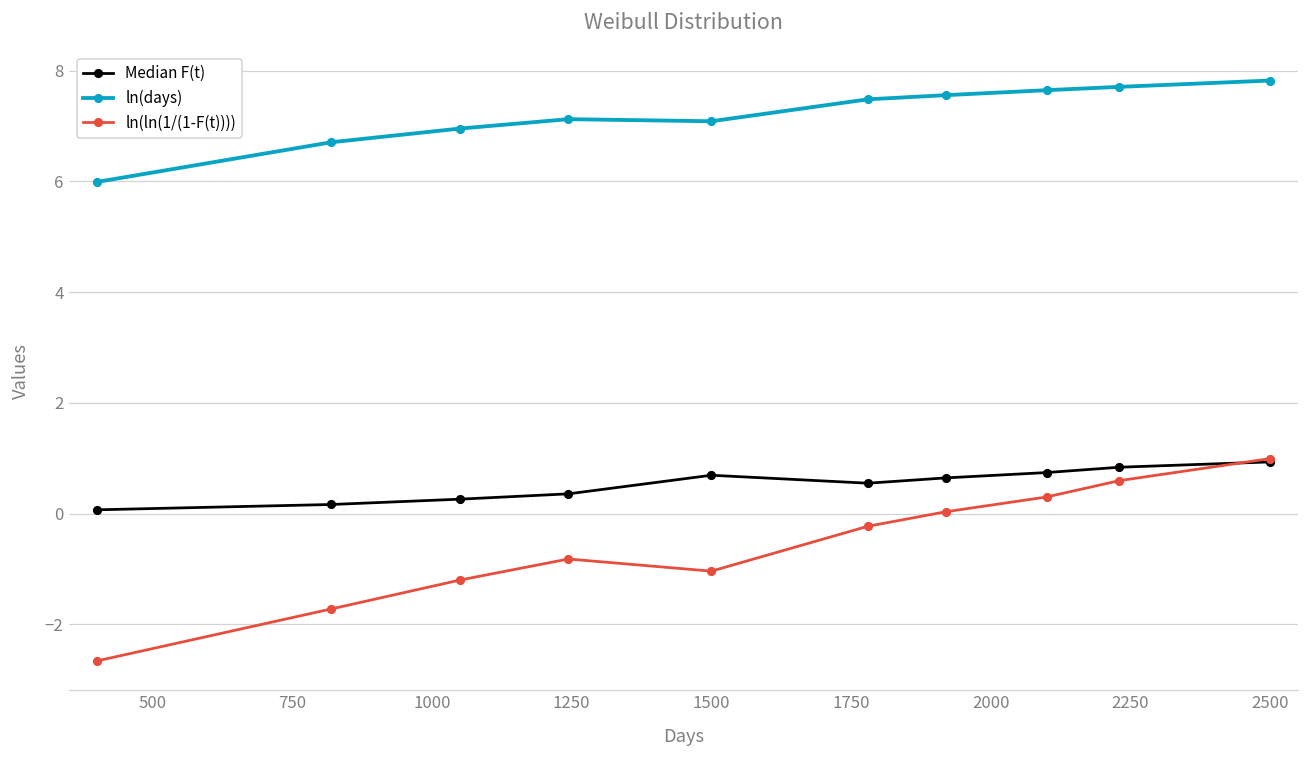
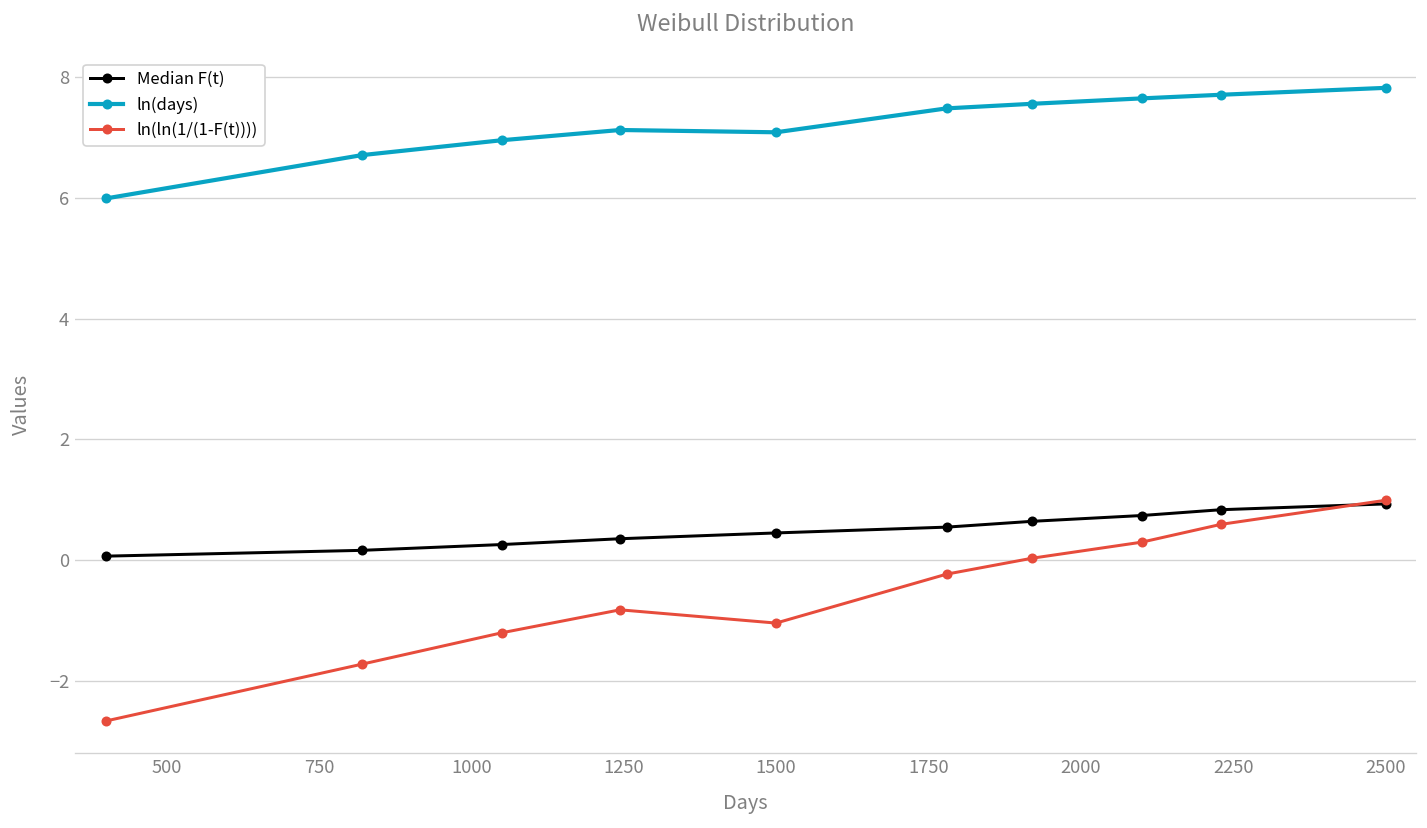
  {
    "Median F(t)": {
-     "1500": 0.7,
+     "1500": 0.5,
      "2500": 0.9
    },
    "ln(days)": {
      "1500": 7.1,
      "2500": 7.8
    },
    "ln(ln(1/(1-F(t))))": {
      "1500": -1.0,
      "2500": 1.0
    }
  }
